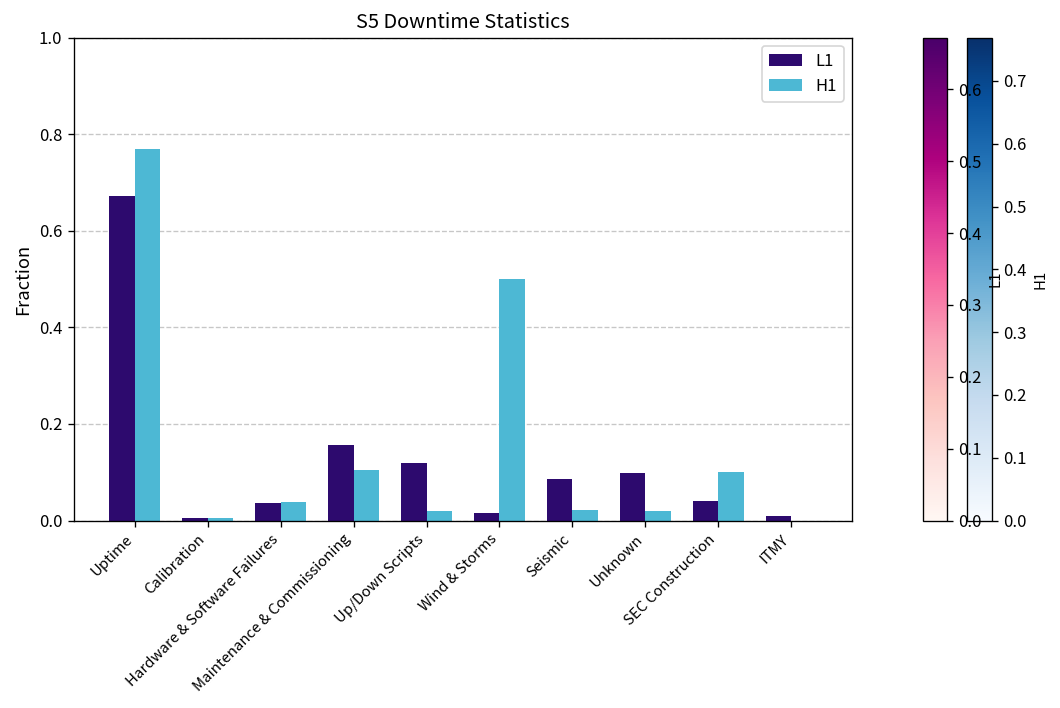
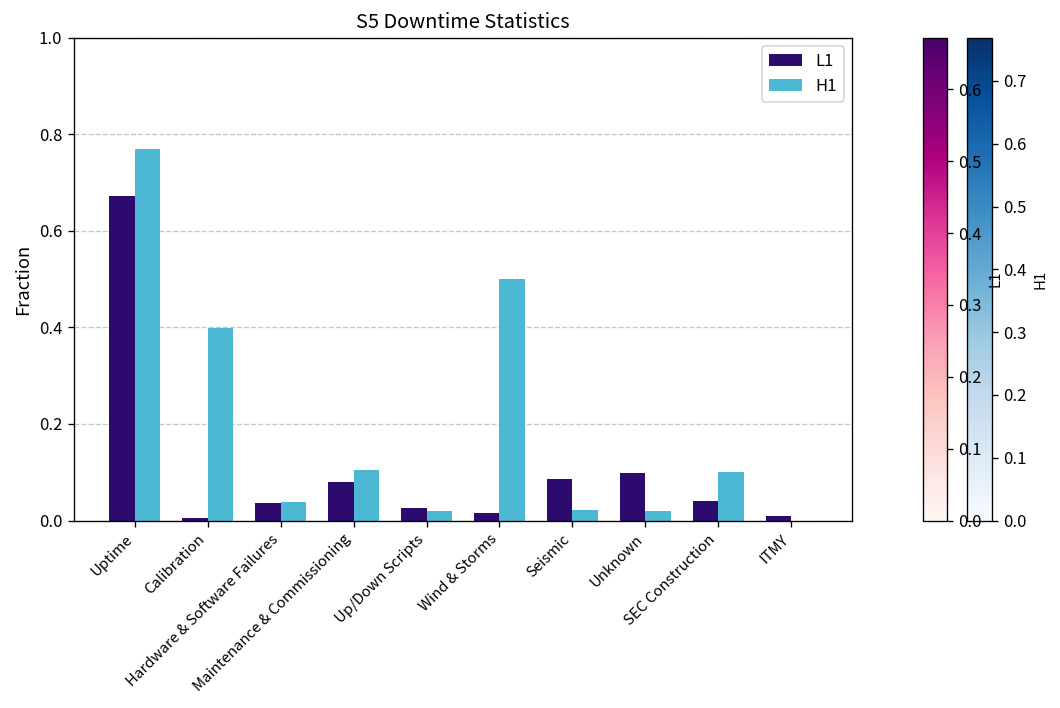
  {
    "L1": {
      "Uptime": 0.67,
      "Hardware & Software Failures": 0.04,
-     "Maintenance & Commissioning": 0.16,
-     "Up/Down Scripts": 0.12,
+     "Maintenance & Commissioning": 0.08,
+     "Up/Down Scripts": 0.03,
      "Wind & Storms": 0.02,
      "Seismic": 0.09,
      "Unknown": 0.10,
      "SEC Construction": 0.04,
      "ITMY": 0.01
    },
    "H1": {
      "Uptime": 0.77,
-     "Calibration": 0.01,
+     "Calibration": 0.40,
      "Hardware & Software Failures": 0.04,
      "Maintenance & Commissioning": 0.11,
      "Up/Down Scripts": 0.02,
      "Wind & Storms": 0.50,
      "Seismic": 0.02,
      "Unknown": 0.02,
      "SEC Construction": 0.10,
      "ITMY": 0.00
    }
  }
